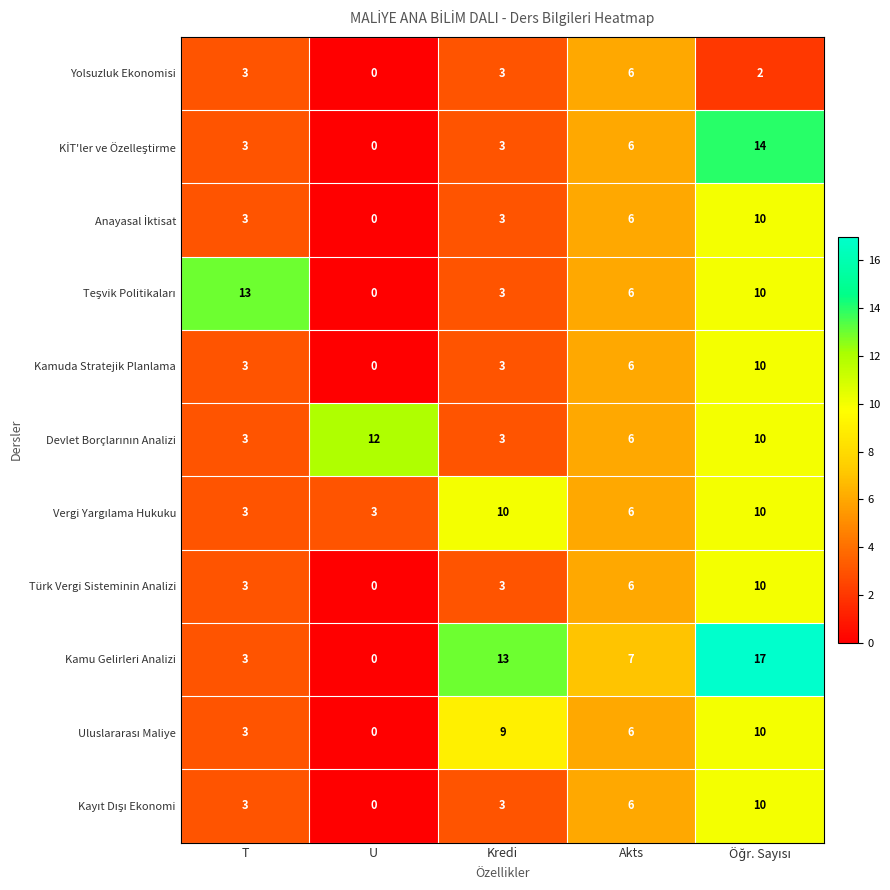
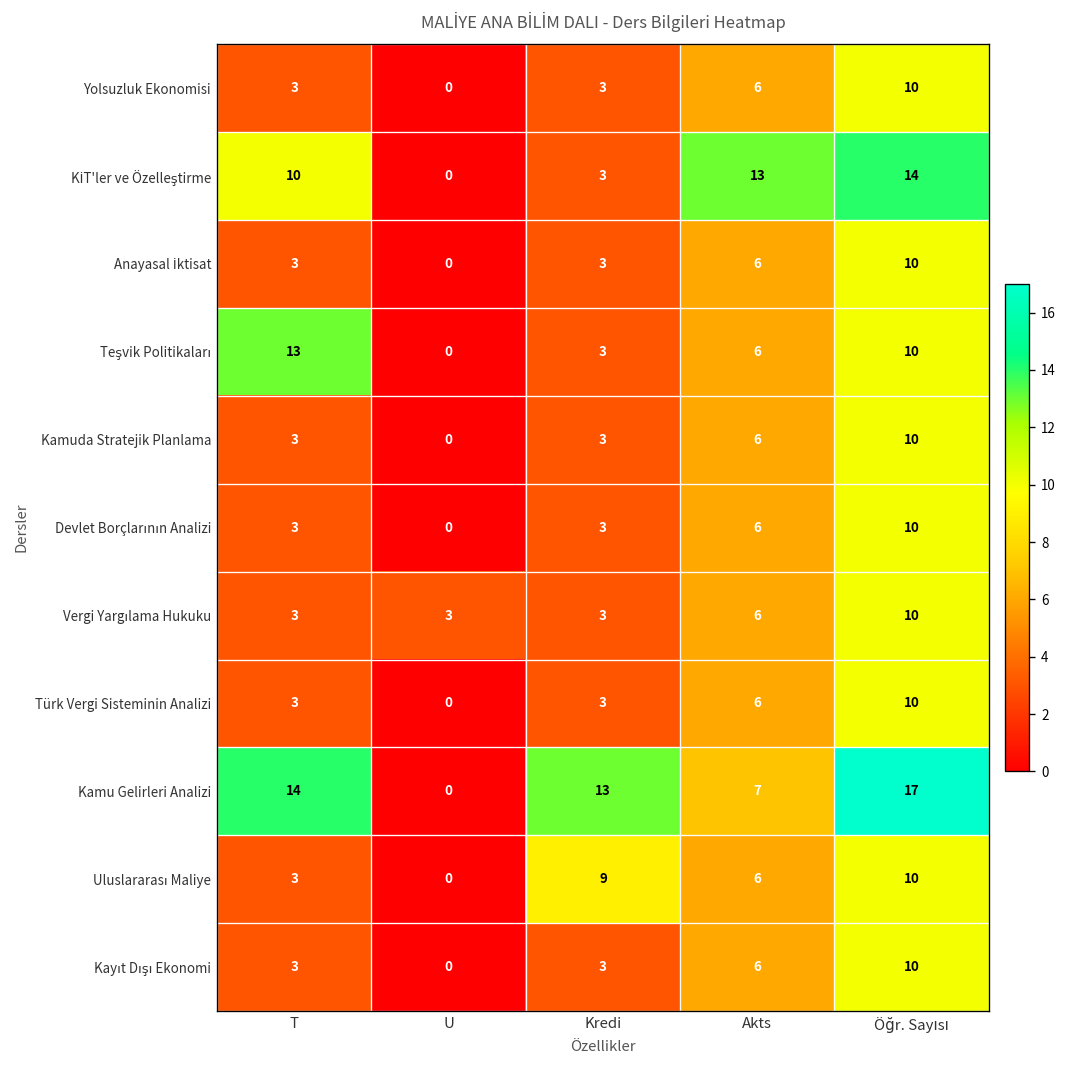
  {
    "Yolsuzluk Ekonomisi": {
      "T": 3,
      "U": 0,
      "Kredi": 3,
      "Akts": 6,
-     "Öğr. Sayısı": 2
+     "Öğr. Sayısı": 10
    },
    "KİT'ler ve Özelleştirme": {
-     "T": 3,
+     "T": 10,
      "U": 0,
      "Kredi": 3,
-     "Akts": 6,
+     "Akts": 13,
      "Öğr. Sayısı": 14
    },
    "Anayasal İktisat": {
      "T": 3,
      "U": 0,
      "Kredi": 3,
      "Akts": 6,
      "Öğr. Sayısı": 10
    },
    "Teşvik Politikaları": {
      "T": 13,
      "U": 0,
      "Kredi": 3,
      "Akts": 6,
      "Öğr. Sayısı": 10
    },
    "Kamuda Stratejik Planlama": {
      "T": 3,
      "U": 0,
      "Kredi": 3,
      "Akts": 6,
      "Öğr. Sayısı": 10
    },
    "Devlet Borçlarının Analizi": {
      "T": 3,
-     "U": 12,
+     "U": 0,
      "Kredi": 3,
      "Akts": 6,
      "Öğr. Sayısı": 10
    },
    "Vergi Yargılama Hukuku": {
      "T": 3,
      "U": 3,
-     "Kredi": 10,
+     "Kredi": 3,
      "Akts": 6,
      "Öğr. Sayısı": 10
    },
    "Türk Vergi Sisteminin Analizi": {
      "T": 3,
      "U": 0,
      "Kredi": 3,
      "Akts": 6,
      "Öğr. Sayısı": 10
    },
    "Kamu Gelirleri Analizi": {
-     "T": 3,
+     "T": 14,
      "U": 0,
      "Kredi": 13,
      "Akts": 7,
      "Öğr. Sayısı": 17
    },
    "Uluslararası Maliye": {
      "T": 3,
      "U": 0,
      "Kredi": 9,
      "Akts": 6,
      "Öğr. Sayısı": 10
    },
    "Kayıt Dışı Ekonomi": {
      "T": 3,
      "U": 0,
      "Kredi": 3,
      "Akts": 6,
      "Öğr. Sayısı": 10
    }
  }
